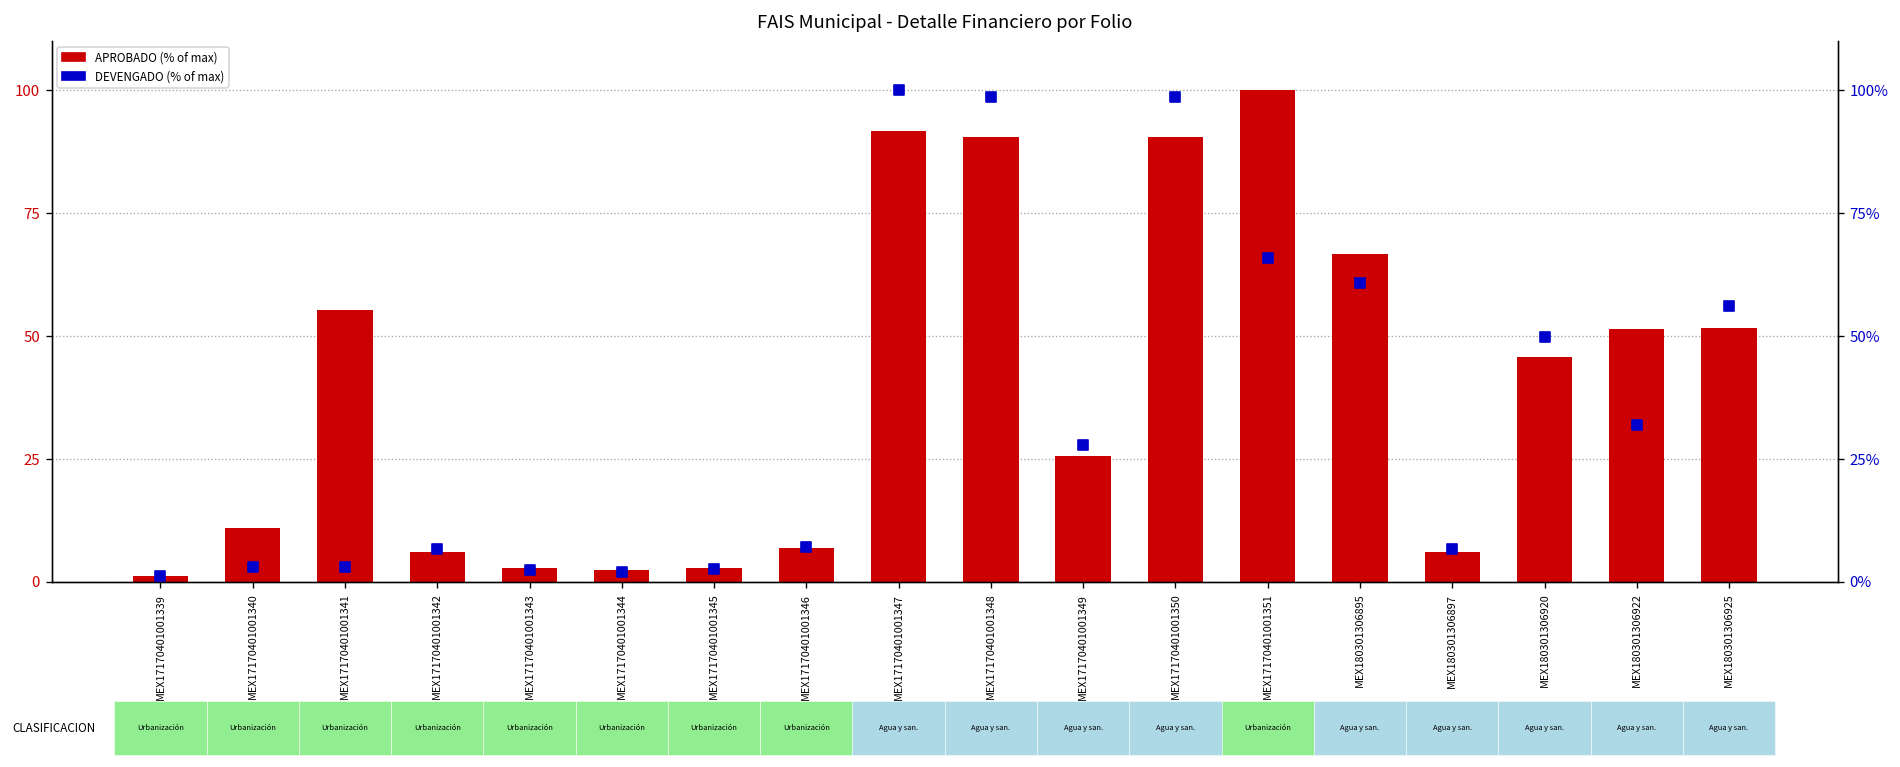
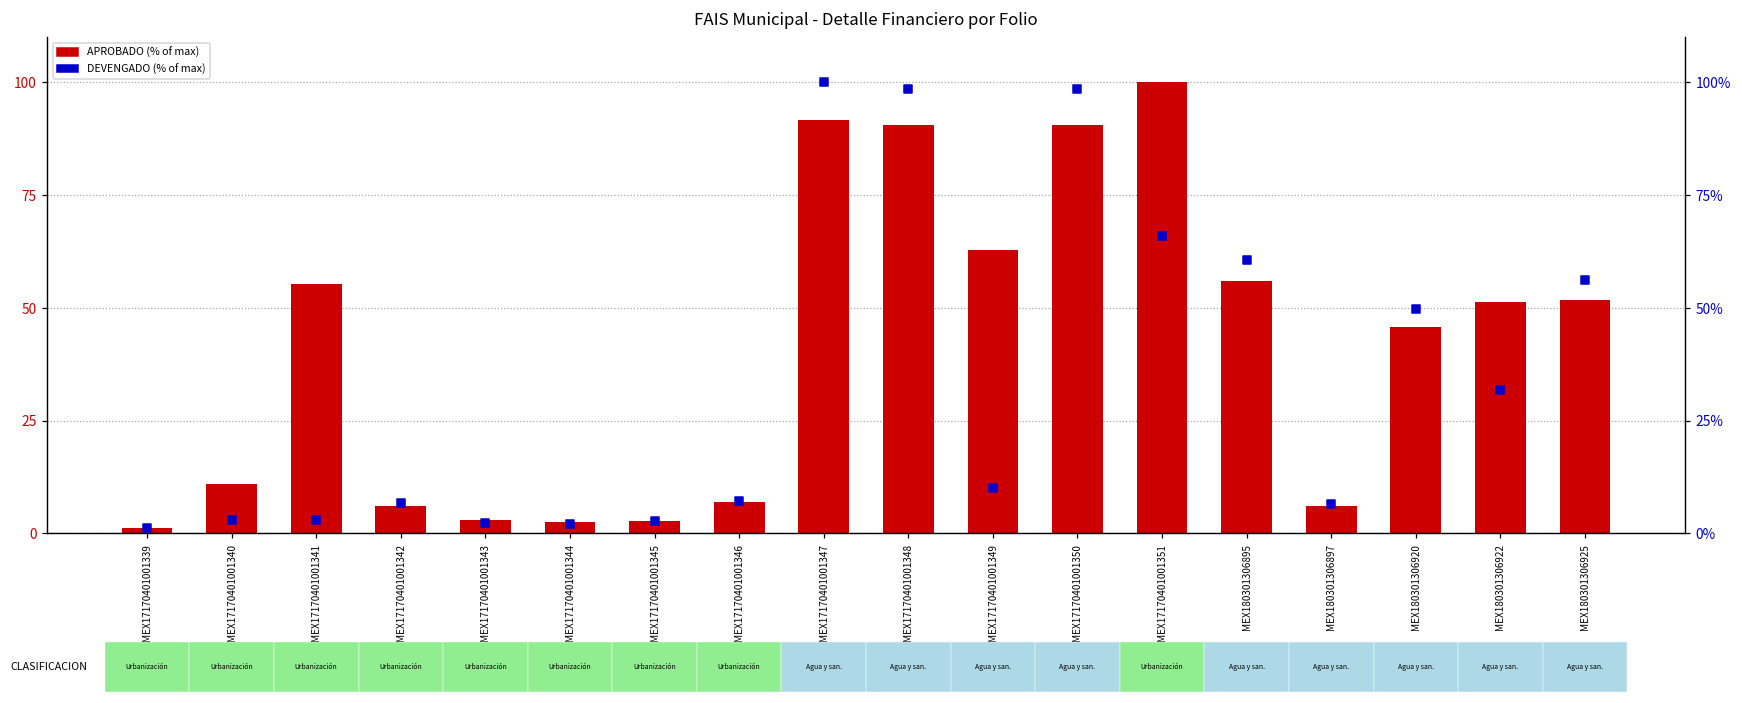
  {
    "APROBADO (% of max)": {
      "MEX17170401001339": "1",
      "MEX17170401001340": "11",
      "MEX17170401001341": "55",
      "MEX17170401001342": "6",
      "MEX17170401001343": "3",
      "MEX17170401001344": "2",
      "MEX17170401001345": "3",
      "MEX17170401001346": "7",
      "MEX17170401001347": "92",
      "MEX17170401001348": "90",
-     "MEX17170401001349": "26",
+     "MEX17170401001349": "63",
      "MEX17170401001350": "90",
      "MEX17170401001351": "100",
-     "MEX180301306895": "67",
+     "MEX180301306895": "56",
      "MEX180301306897": "6",
      "MEX180301306920": "46",
      "MEX180301306922": "51",
      "MEX180301306925": "52"
    },
    "DEVENGADO (% of max)": {
-     "MEX17170401001349": "28%"
+     "MEX17170401001349": "10%"
    }
  }
